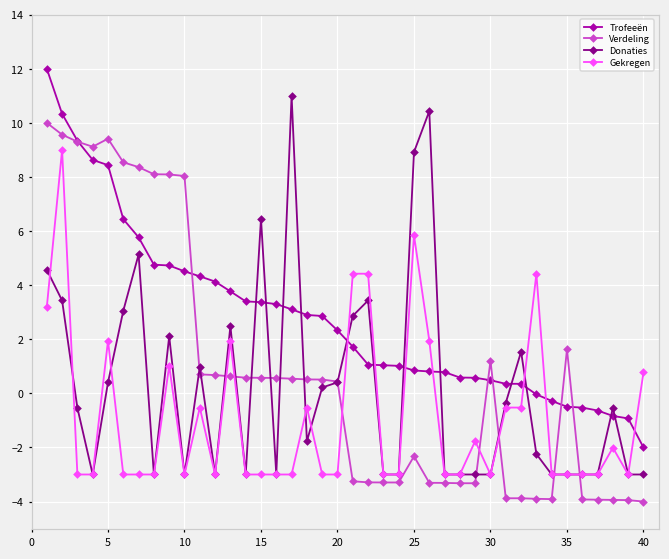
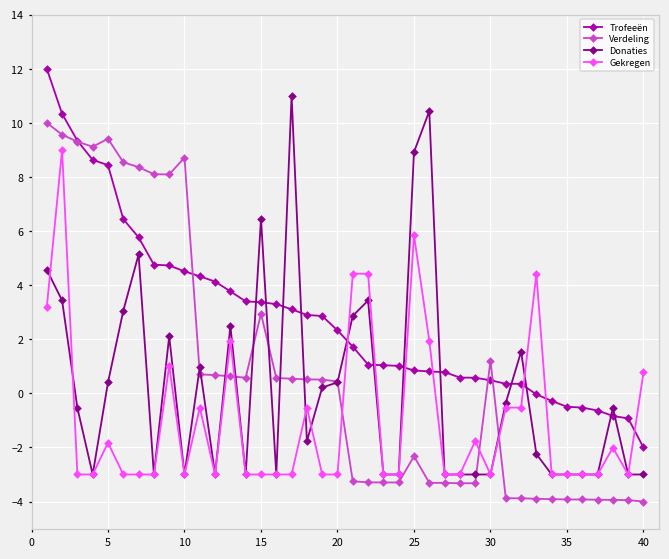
  {
    "Verdeling": {
      "5": 9.4,
-     "10": 8.0,
-     "15": 0.6,
+     "10": 8.7,
+     "15": 2.9,
      "25": -2.3,
      "30": 1.2,
-     "35": 1.6,
+     "35": -3.9,
      "40": -4.0
    },
    "Gekregen": {
-     "5": 1.9,
+     "5": -1.8,
      "15": -3.0,
      "20": -3.0,
      "25": 5.8,
      "40": 0.8
    }
  }
